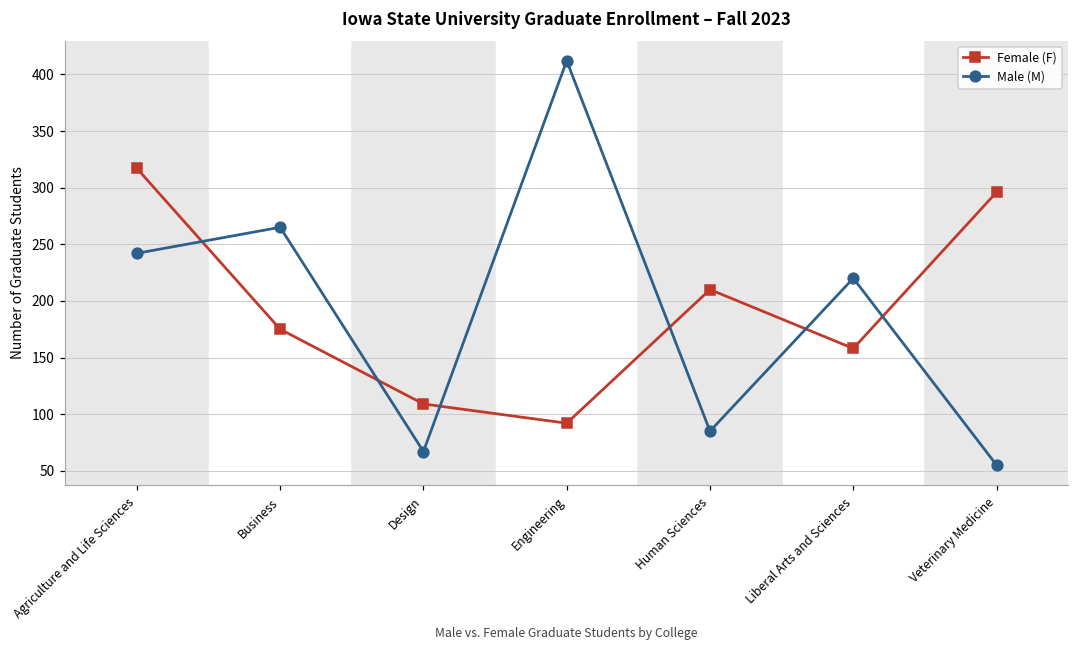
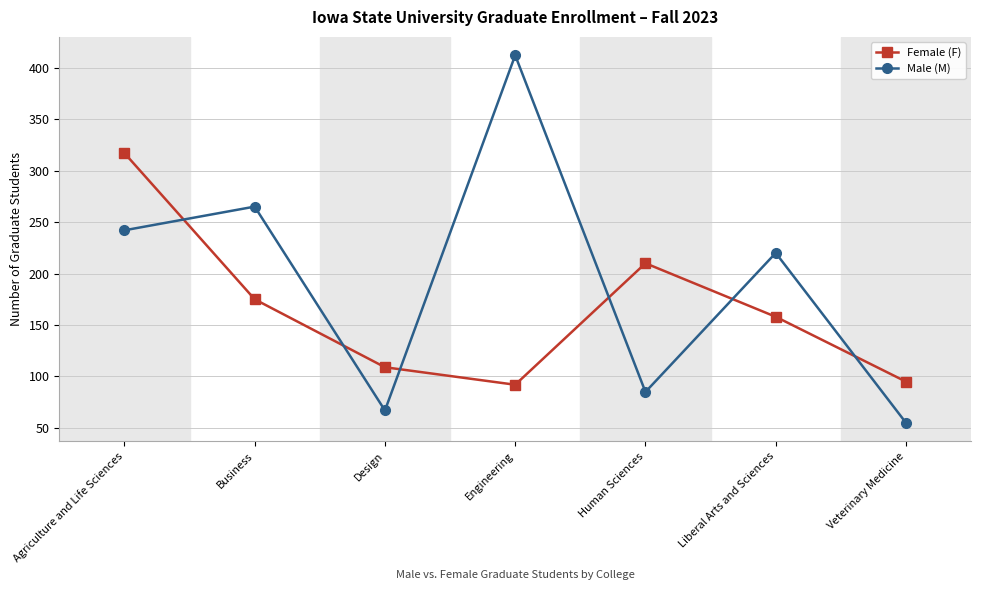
  {
    "Female (F)": {
      "Agriculture and Life Sciences": 317,
      "Business": 175,
      "Design": 109,
      "Engineering": 92,
      "Human Sciences": 210,
      "Liberal Arts and Sciences": 158,
-     "Veterinary Medicine": 296
+     "Veterinary Medicine": 95
    },
    "Male (M)": {
      "Agriculture and Life Sciences": 242,
      "Business": 265,
      "Design": 67,
      "Engineering": 412,
      "Human Sciences": 85,
      "Liberal Arts and Sciences": 220,
      "Veterinary Medicine": 55
    }
  }
